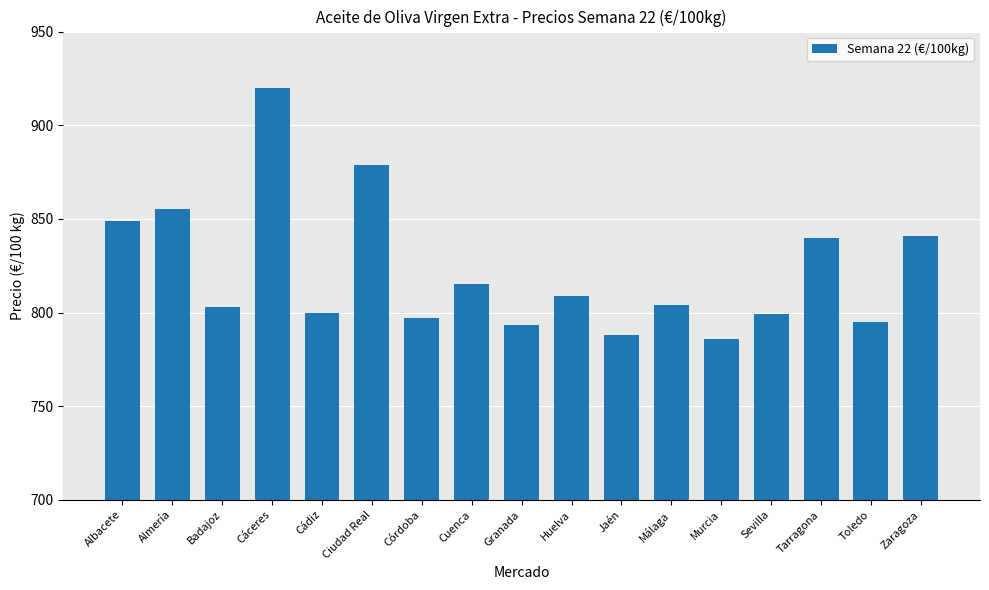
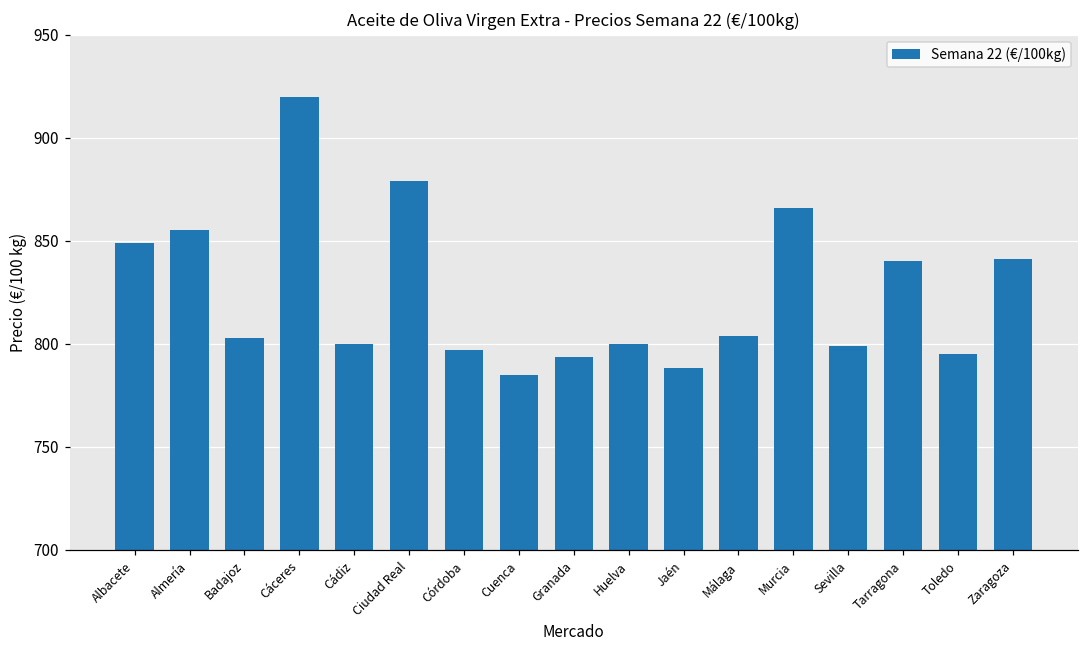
  {
    "Albacete": 849,
    "Almería": 855,
    "Badajoz": 803,
    "Cáceres": 920,
    "Cádiz": 800,
    "Ciudad Real": 879,
    "Córdoba": 797,
-   "Cuenca": 815,
+   "Cuenca": 785,
    "Granada": 794,
-   "Huelva": 809,
+   "Huelva": 800,
    "Jaén": 788,
    "Málaga": 804,
-   "Murcia": 786,
+   "Murcia": 866,
    "Sevilla": 799,
    "Tarragona": 840,
    "Toledo": 795,
    "Zaragoza": 841
  }
